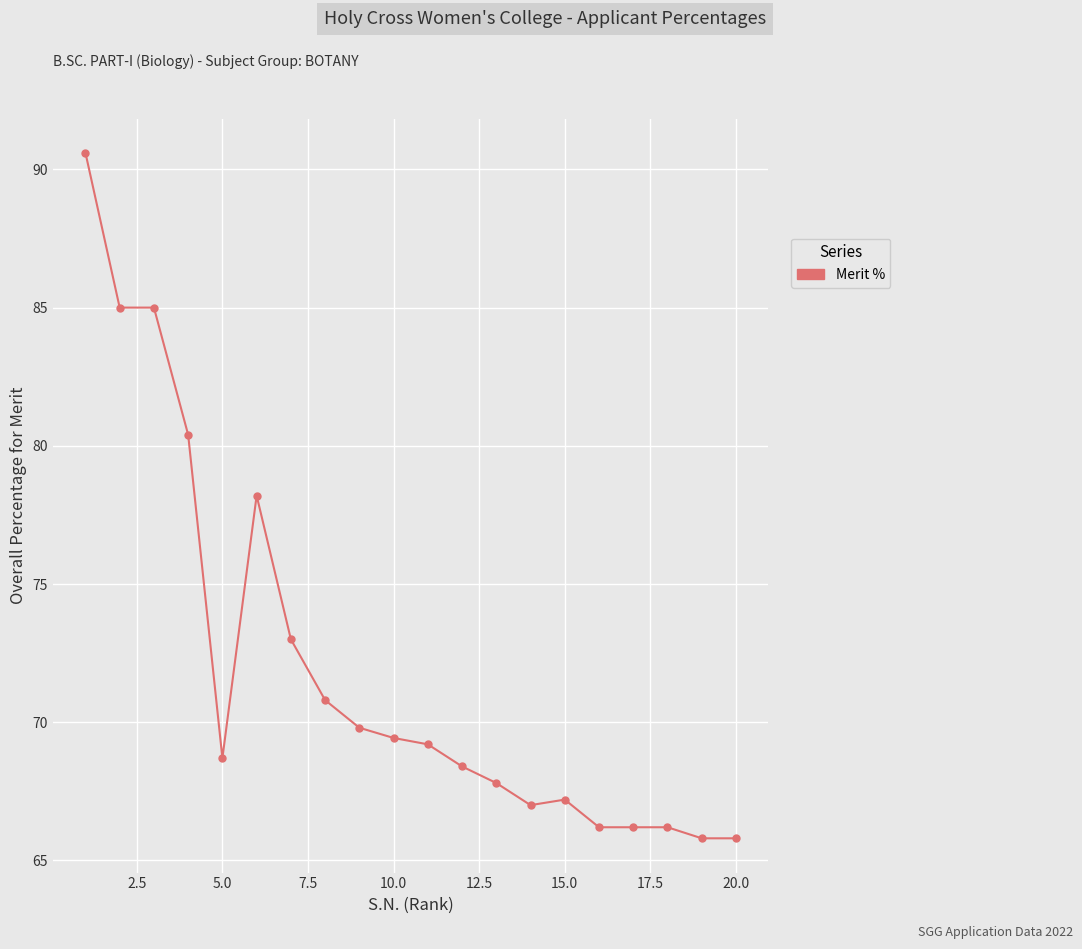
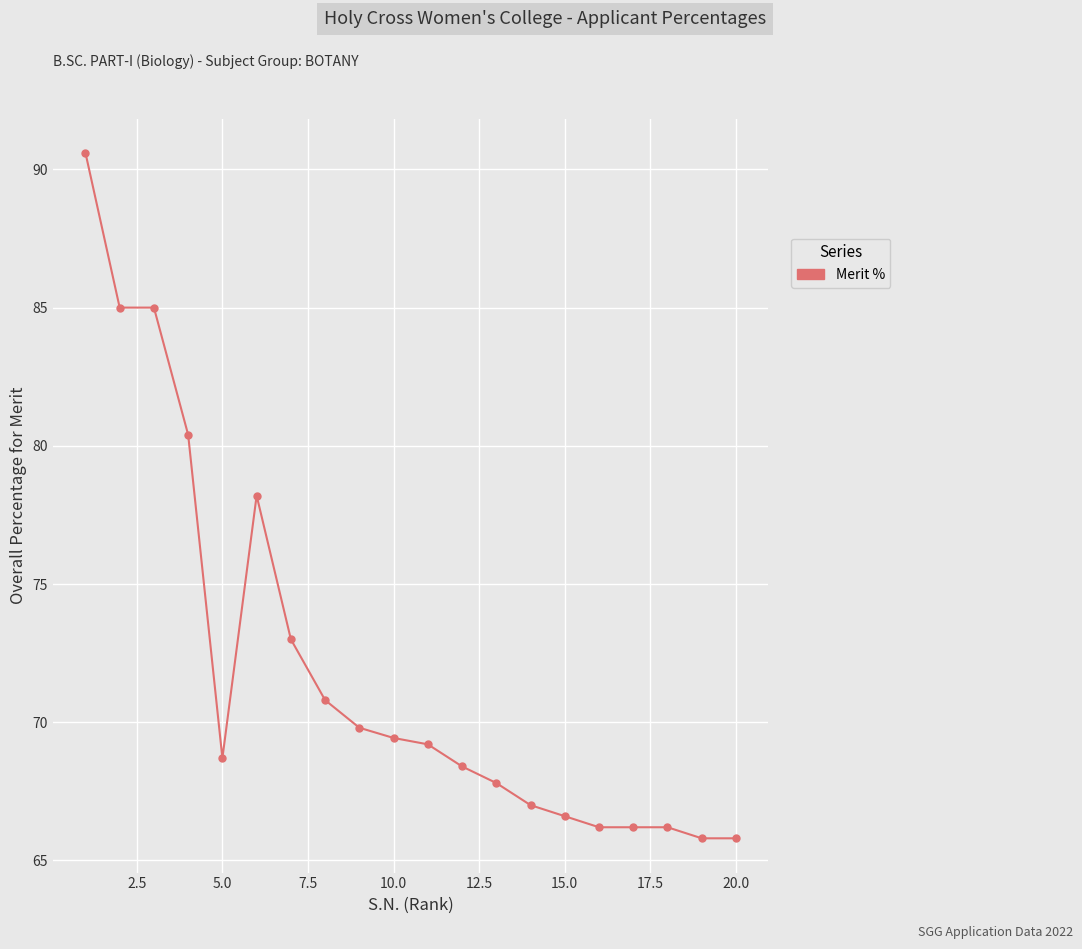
  {
    "5.0": 68.7,
    "10.0": 69.4,
-   "15.0": 67.2,
+   "15.0": 66.6,
    "20.0": 65.8
  }
